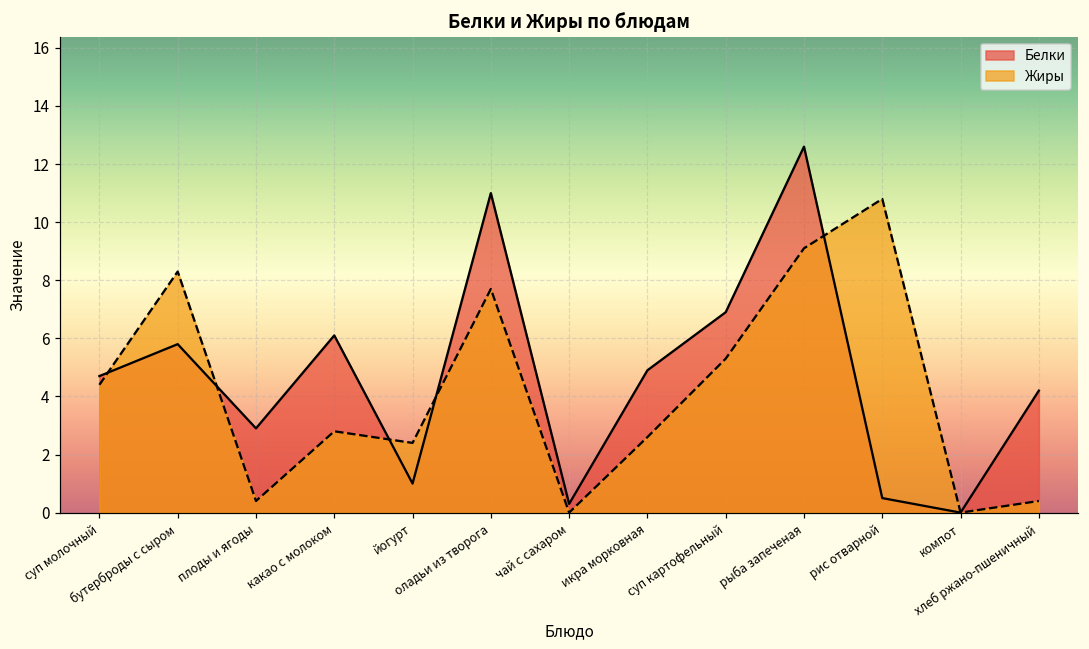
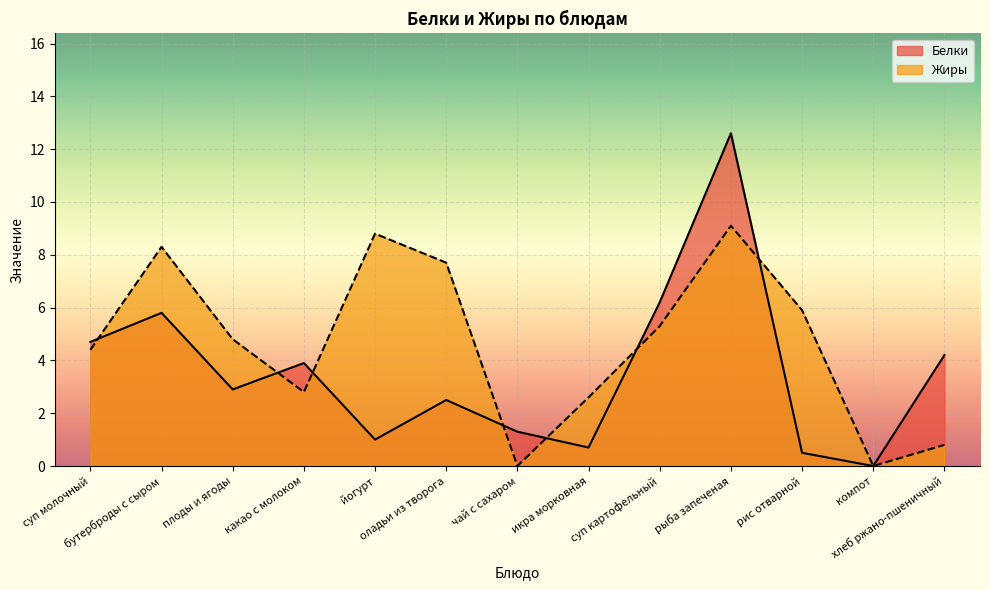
  {
    "Белки": {
      "суп молочный": 4.7,
      "бутерброды с сыром": 5.8,
      "плоды и ягоды": 2.9,
-     "какао с молоком": 6.1,
+     "какао с молоком": 3.9,
      "йогурт": 1.0,
-     "оладьи из творога": 11.0,
-     "чай с сахаром": 0.3,
-     "икра морковная": 4.9,
-     "суп картофельный": 6.9,
+     "оладьи из творога": 2.5,
+     "чай с сахаром": 1.3,
+     "икра морковная": 0.7,
+     "суп картофельный": 6.2,
      "рыба запеченая": 12.6,
      "рис отварной": 0.5,
      "хлеб ржано-пшеничный": 4.2
    },
    "Жиры": {
      "суп молочный": 4.4,
      "бутерброды с сыром": 8.3,
-     "плоды и ягоды": 0.4,
+     "плоды и ягоды": 4.8,
      "какао с молоком": 2.8,
-     "йогурт": 2.4,
+     "йогурт": 8.8,
      "оладьи из творога": 7.7,
      "чай с сахаром": 0.0,
      "икра морковная": 2.6,
      "суп картофельный": 5.3,
      "рыба запеченая": 9.1,
-     "рис отварной": 10.8,
-     "хлеб ржано-пшеничный": 0.4
+     "рис отварной": 5.9,
+     "хлеб ржано-пшеничный": 0.8
    }
  }
